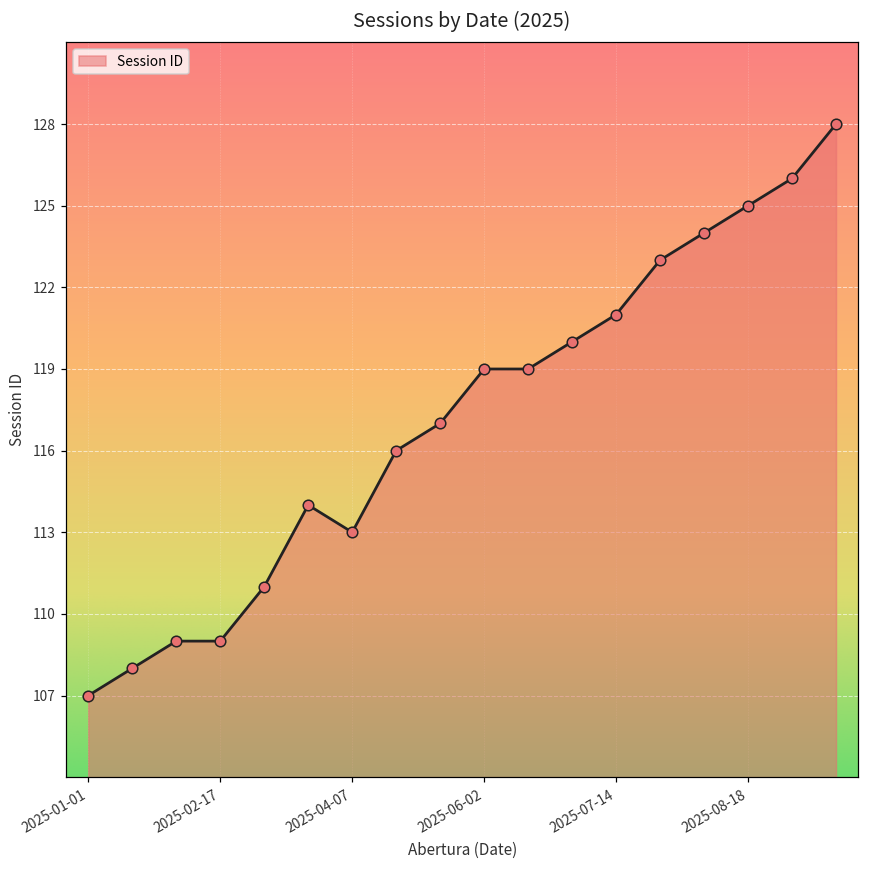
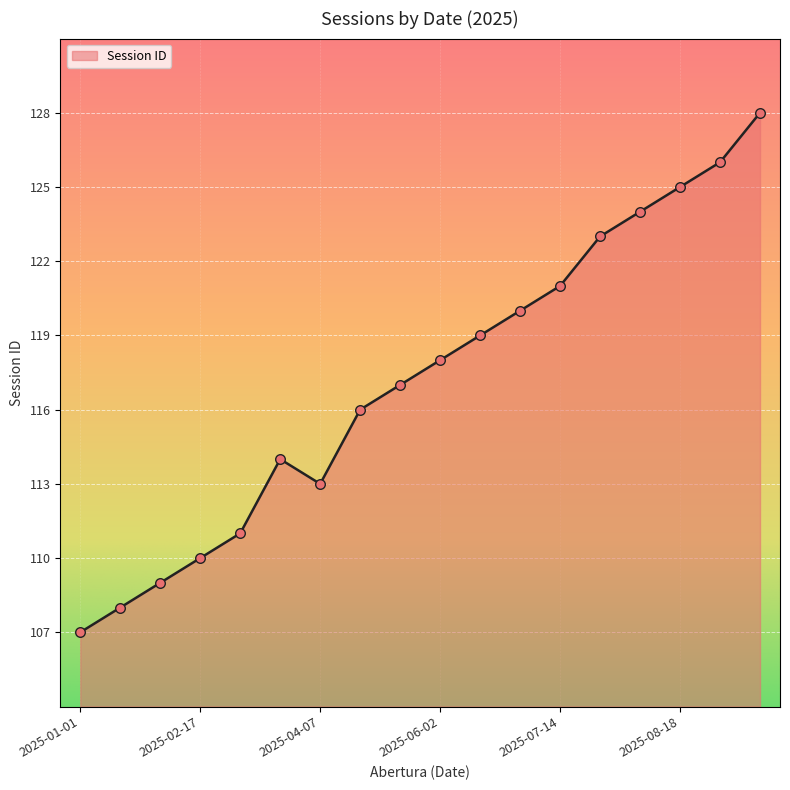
  {
    "2025-01-01": 107,
-   "2025-02-17": 109,
+   "2025-02-17": 110,
    "2025-04-07": 113,
-   "2025-06-02": 119,
+   "2025-06-02": 118,
    "2025-07-14": 121
  }
